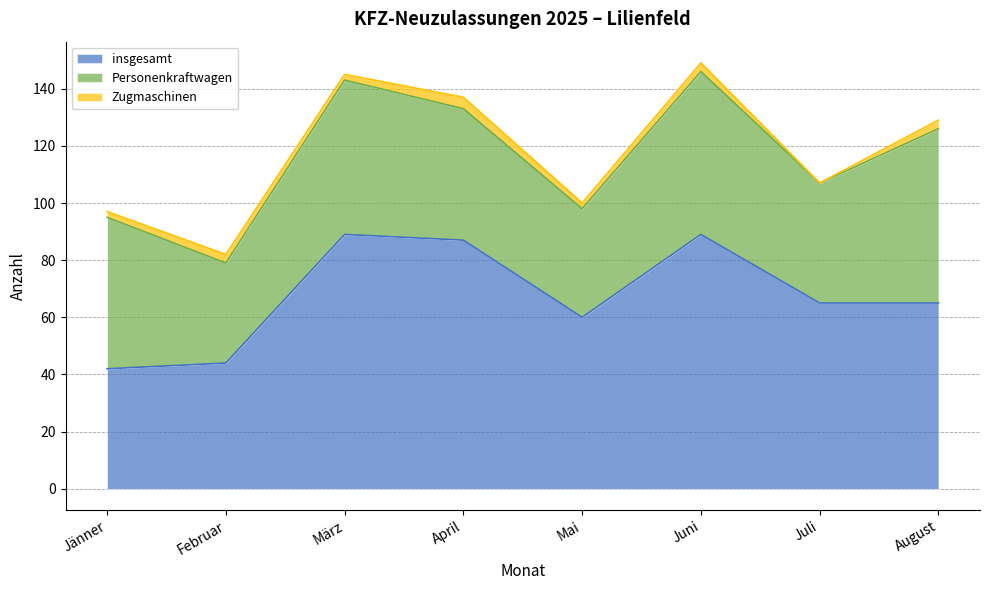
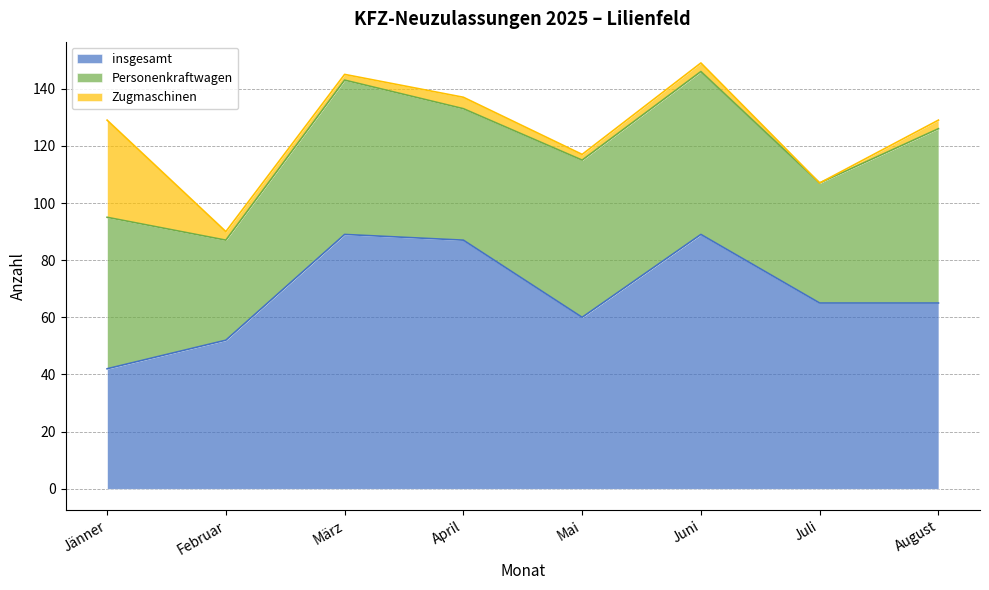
  {
    "insgesamt": {
      "Jänner": 42,
-     "Februar": 44,
+     "Februar": 52,
      "März": 89,
      "April": 87,
      "Mai": 60,
      "Juni": 89,
      "Juli": 65,
      "August": 65
    },
    "Personenkraftwagen": {
      "Jänner": 53,
      "Februar": 35,
      "März": 54,
      "April": 46,
-     "Mai": 38,
+     "Mai": 55,
      "Juni": 57,
      "August": 61
    },
    "Zugmaschinen": {
-     "Jänner": 2,
+     "Jänner": 34,
      "Februar": 3,
      "März": 2,
      "April": 4,
      "Mai": 2,
      "Juni": 3,
      "August": 3
    }
  }
